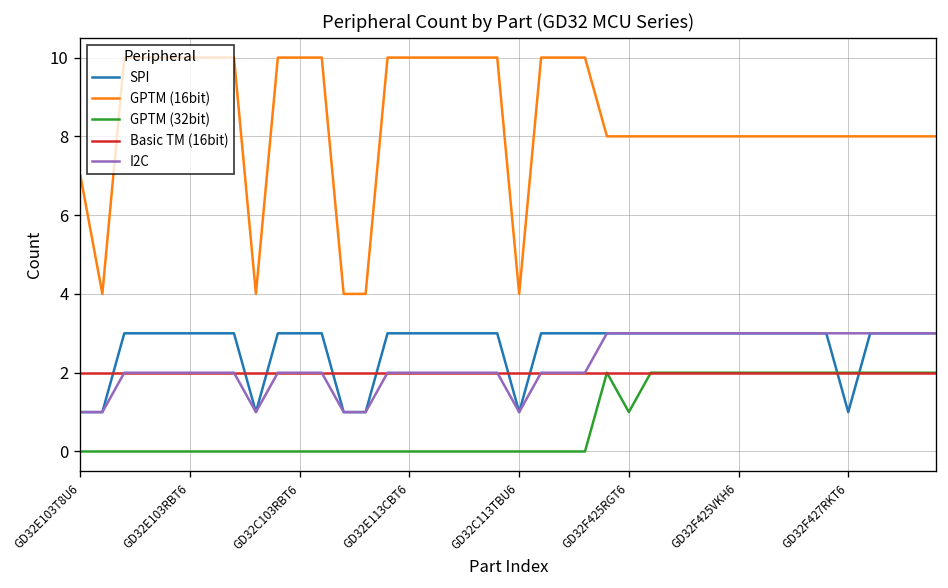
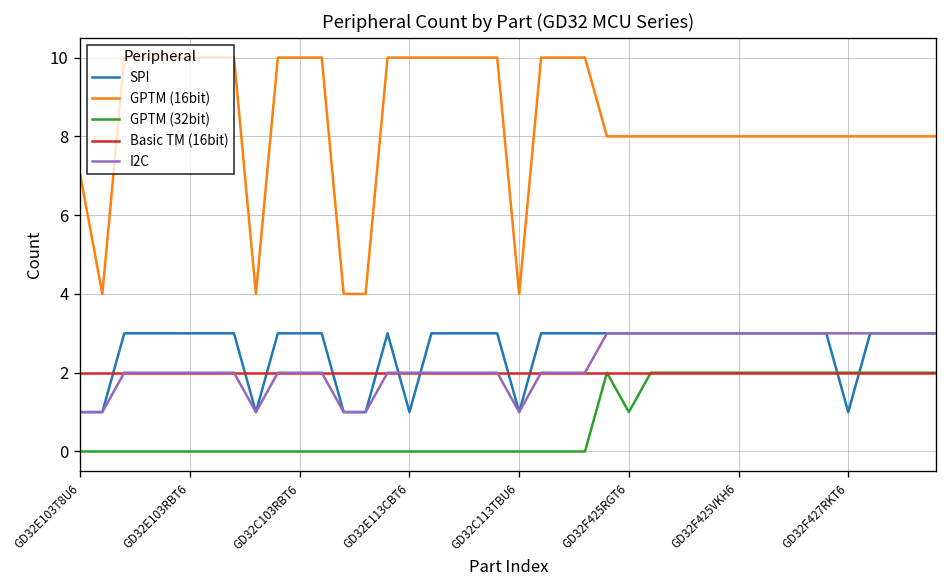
  {
    "SPI": {
      "GD32E103RBT6": 3,
      "GD32C103RBT6": 3,
-     "GD32E113CBT6": 3,
+     "GD32E113CBT6": 1,
      "GD32F427RKT6": 1
    },
    "GPTM (16bit)": {
      "GD32E103T8U6": 7,
      "GD32C103RBT6": 10,
      "GD32E113CBT6": 10,
      "GD32C113TBU6": 4,
      "GD32F425RGT6": 8,
      "GD32F425VKH6": 8,
      "GD32F427RKT6": 8
    },
    "GPTM (32bit)": {
      "GD32E103T8U6": 0,
      "GD32E103RBT6": 0,
      "GD32C103RBT6": 0,
      "GD32E113CBT6": 0,
      "GD32C113TBU6": 0,
      "GD32F425RGT6": 1
    },
    "Basic TM (16bit)": {
      "GD32E103T8U6": 2,
      "GD32C113TBU6": 2,
      "GD32F425RGT6": 2
    },
    "I2C": {
      "GD32F427RKT6": 3
    }
  }
